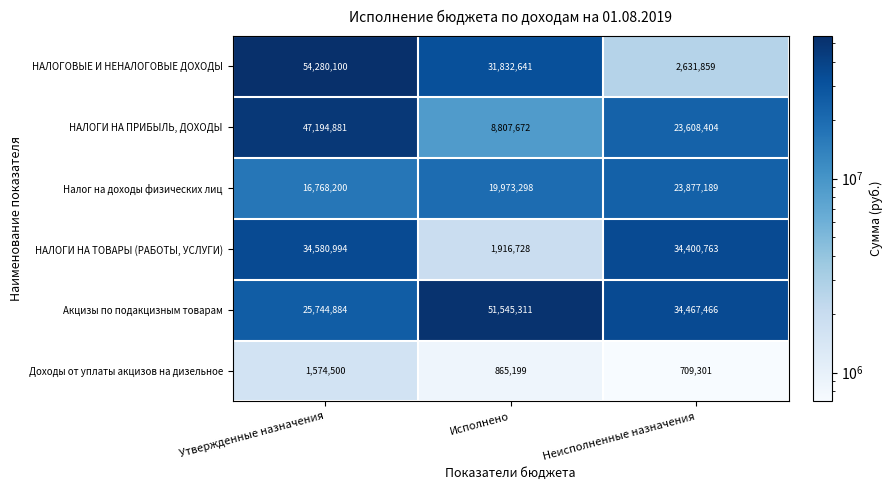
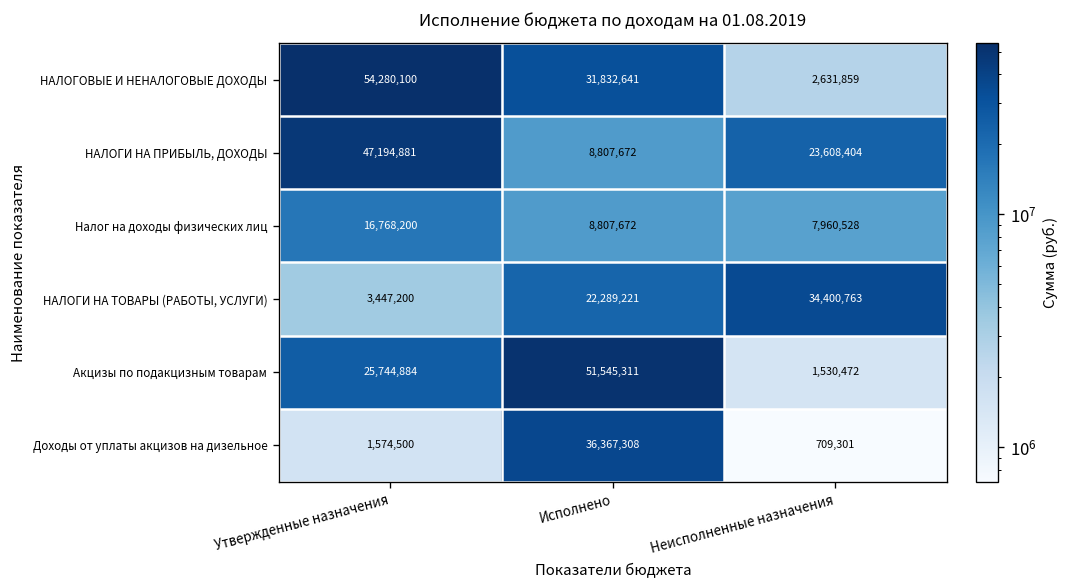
  {
    "НАЛОГОВЫЕ И НЕНАЛОГОВЫЕ ДОХОДЫ": {
      "Утвержденные назначения": "54,280,100",
      "Исполнено": "31,832,641",
      "Неисполненные назначения": "2,631,859"
    },
    "НАЛОГИ НА ПРИБЫЛЬ, ДОХОДЫ": {
      "Утвержденные назначения": "47,194,881",
      "Исполнено": "8,807,672",
      "Неисполненные назначения": "23,608,404"
    },
    "Налог на доходы физических лиц": {
      "Утвержденные назначения": "16,768,200",
-     "Исполнено": "19,973,298",
-     "Неисполненные назначения": "23,877,189"
+     "Исполнено": "8,807,672",
+     "Неисполненные назначения": "7,960,528"
    },
    "НАЛОГИ НА ТОВАРЫ (РАБОТЫ, УСЛУГИ)": {
-     "Утвержденные назначения": "34,580,994",
-     "Исполнено": "1,916,728",
+     "Утвержденные назначения": "3,447,200",
+     "Исполнено": "22,289,221",
      "Неисполненные назначения": "34,400,763"
    },
    "Акцизы по подакцизным товарам": {
      "Утвержденные назначения": "25,744,884",
      "Исполнено": "51,545,311",
-     "Неисполненные назначения": "34,467,466"
+     "Неисполненные назначения": "1,530,472"
    },
    "Доходы от уплаты акцизов на дизельное": {
      "Утвержденные назначения": "1,574,500",
-     "Исполнено": "865,199",
+     "Исполнено": "36,367,308",
      "Неисполненные назначения": "709,301"
    }
  }
